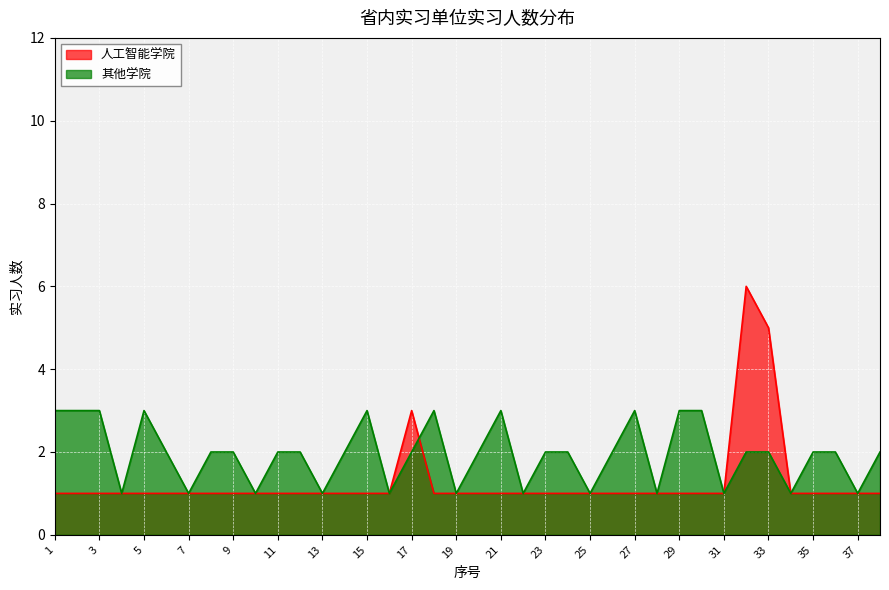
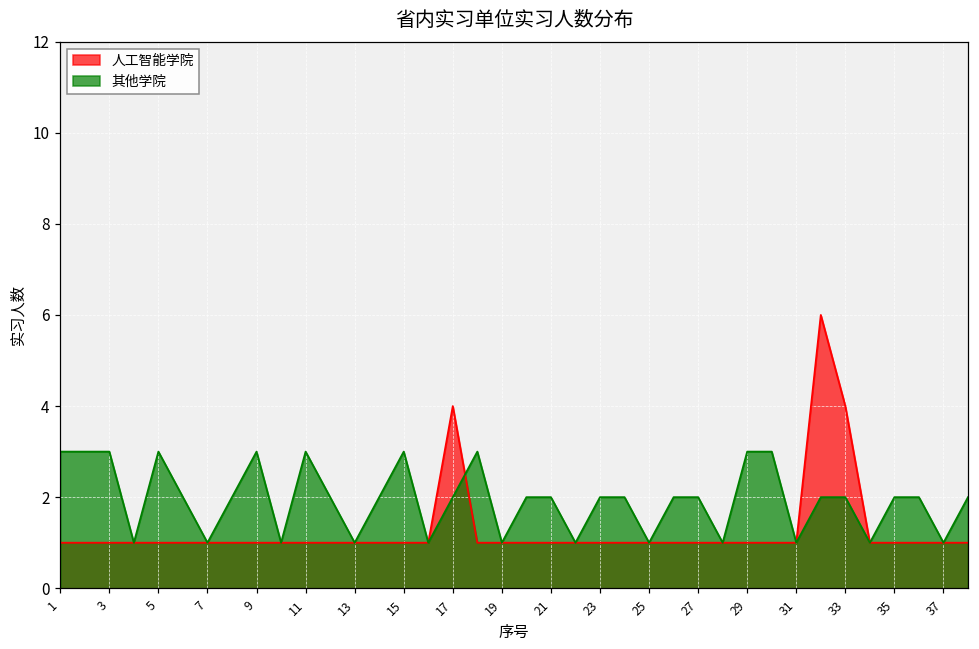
  {
    "人工智能学院": {
      "1": 1,
      "3": 1,
      "5": 1,
      "9": 1,
      "11": 1,
      "15": 1,
-     "17": 3,
+     "17": 4,
      "21": 1,
      "23": 1,
      "27": 1,
      "29": 1,
-     "33": 5,
+     "33": 4,
      "35": 1
    },
    "其他学院": {
      "1": 3,
      "3": 3,
      "5": 3,
-     "9": 2,
-     "11": 2,
+     "9": 3,
+     "11": 3,
      "15": 3,
      "17": 2,
-     "21": 3,
+     "21": 2,
      "23": 2,
-     "27": 3,
+     "27": 2,
      "29": 3,
      "33": 2,
      "35": 2
    }
  }
